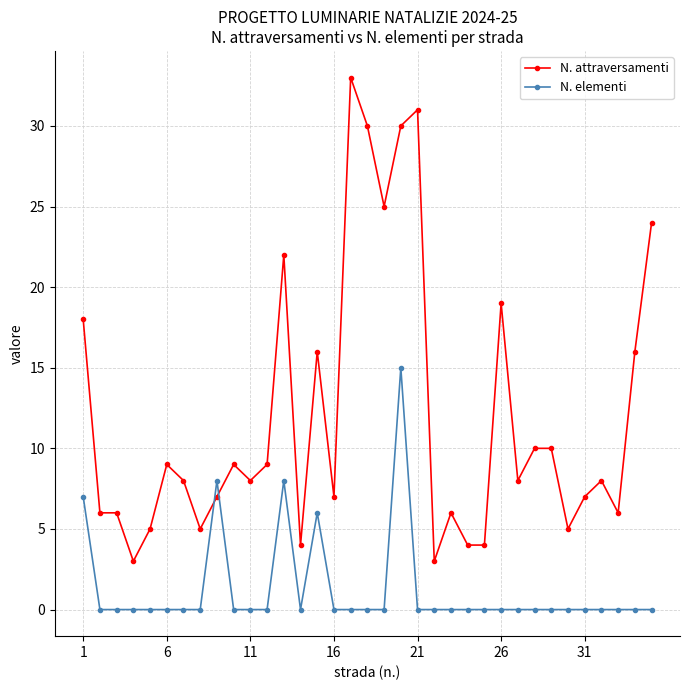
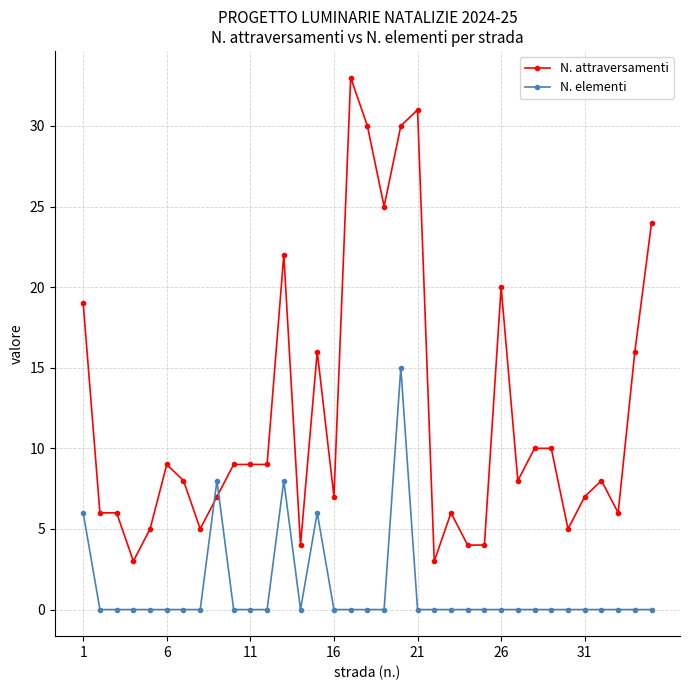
  {
    "N. attraversamenti": {
-     "1": 18,
+     "1": 19,
      "6": 9,
-     "11": 8,
+     "11": 9,
      "16": 7,
      "21": 31,
-     "26": 19,
+     "26": 20,
      "31": 7
    },
    "N. elementi": {
-     "1": 7,
+     "1": 6,
      "6": 0,
      "11": 0,
      "16": 0,
      "21": 0,
      "26": 0,
      "31": 0
    }
  }
